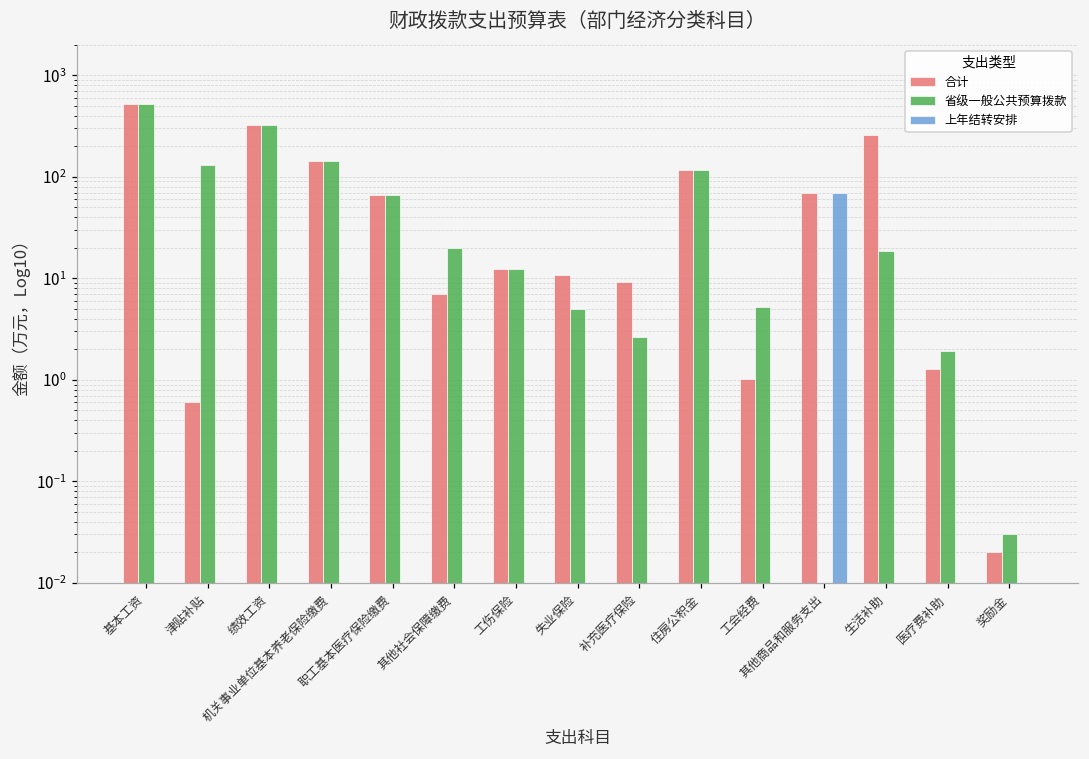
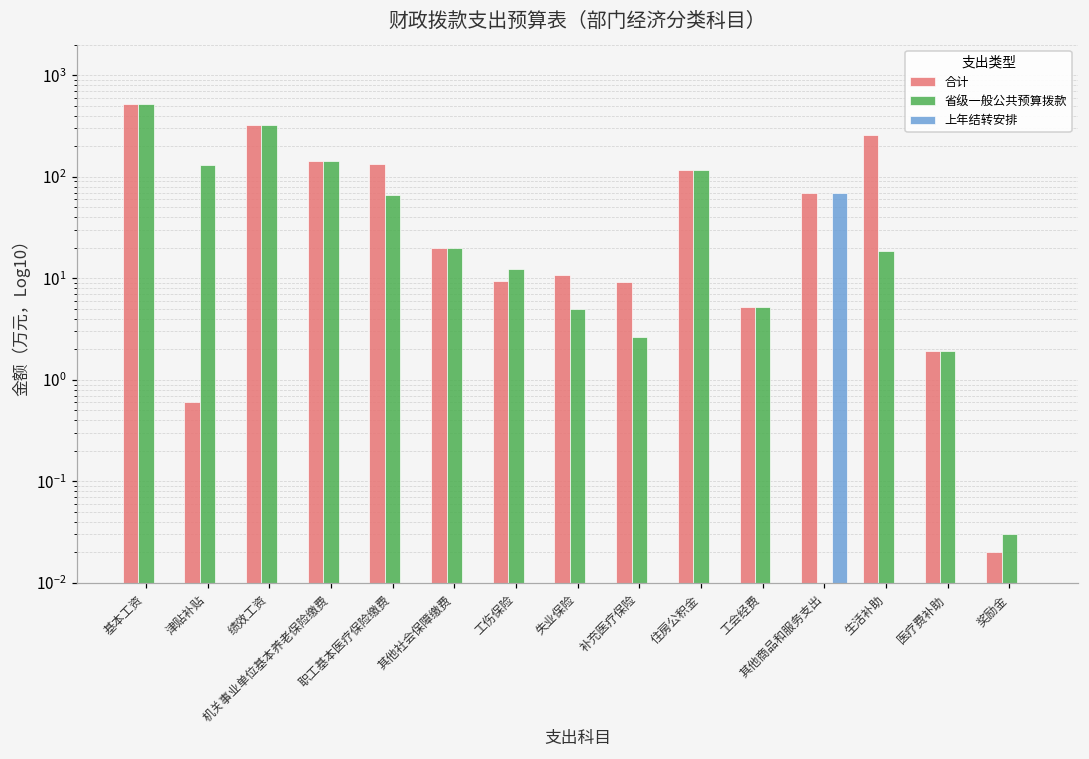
  {
    "合计": {
      "基本工资": 500,
      "津贴补贴": 0.6,
      "绩效工资": 330,
      "机关事业单位基本养老保险缴费": 140,
-     "职工基本医疗保险缴费": 70,
-     "其他社会保障缴费": 7,
-     "工伤保险": 13,
+     "职工基本医疗保险缴费": 130,
+     "其他社会保障缴费": 20,
+     "工伤保险": 10,
      "失业保险": 11,
      "补充医疗保险": 9,
      "住房公积金": 120,
-     "工会经费": 1.0,
+     "工会经费": 5,
      "其他商品和服务支出": 70,
      "生活补助": 260,
-     "医疗费补助": 1.3,
+     "医疗费补助": 1.9,
      "奖励金": 0.020
    },
    "省级一般公共预算拨款": {
      "基本工资": 500,
      "津贴补贴": 130,
      "绩效工资": 330,
      "机关事业单位基本养老保险缴费": 140,
      "职工基本医疗保险缴费": 70,
      "其他社会保障缴费": 20,
      "工伤保险": 13,
      "失业保险": 5,
      "补充医疗保险": 2.6,
      "住房公积金": 120,
      "工会经费": 5,
      "生活补助": 19,
      "医疗费补助": 1.9,
      "奖励金": 0.030
    },
    "上年结转安排": {
      "其他商品和服务支出": 70
    }
  }
